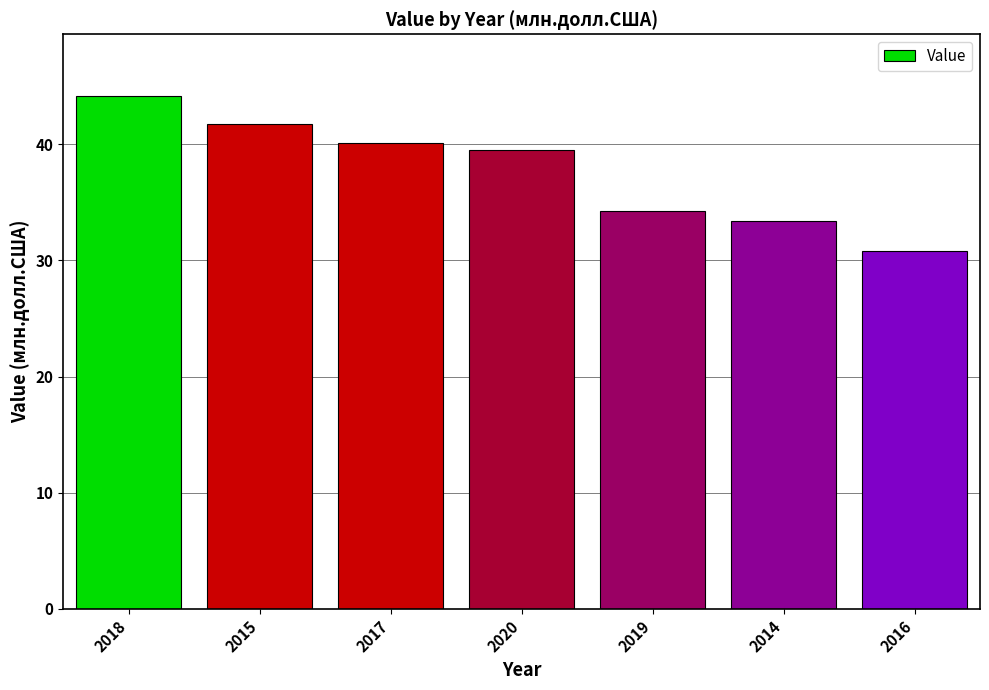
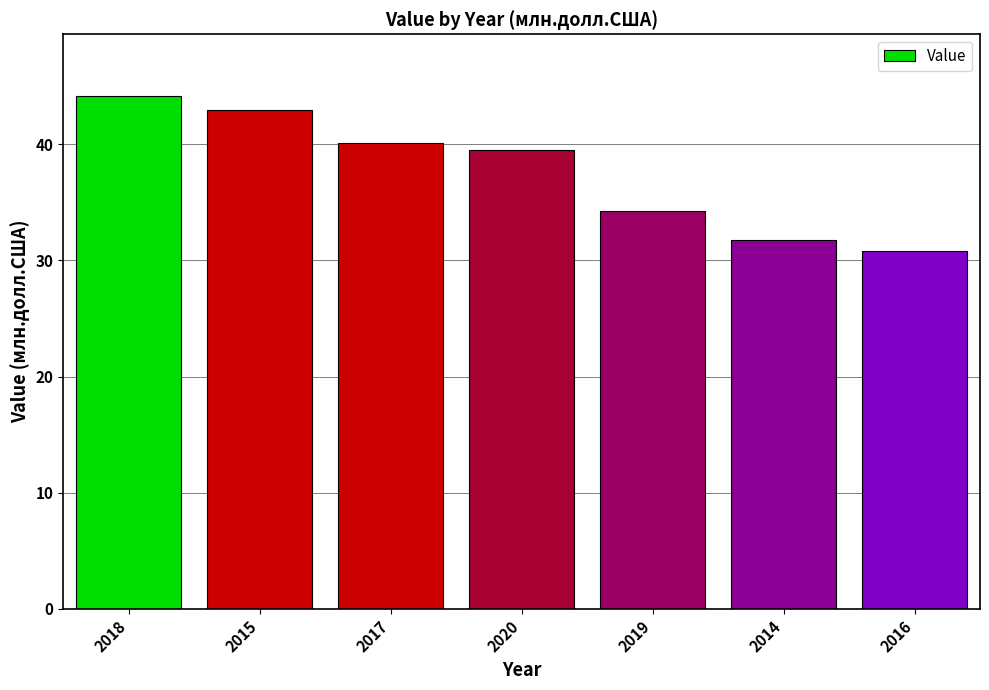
  {
    "2018": 44.2,
-   "2015": 41.7,
+   "2015": 42.9,
    "2017": 40.1,
    "2020": 39.5,
    "2019": 34.2,
-   "2014": 33.4,
+   "2014": 31.8,
    "2016": 30.8
  }
